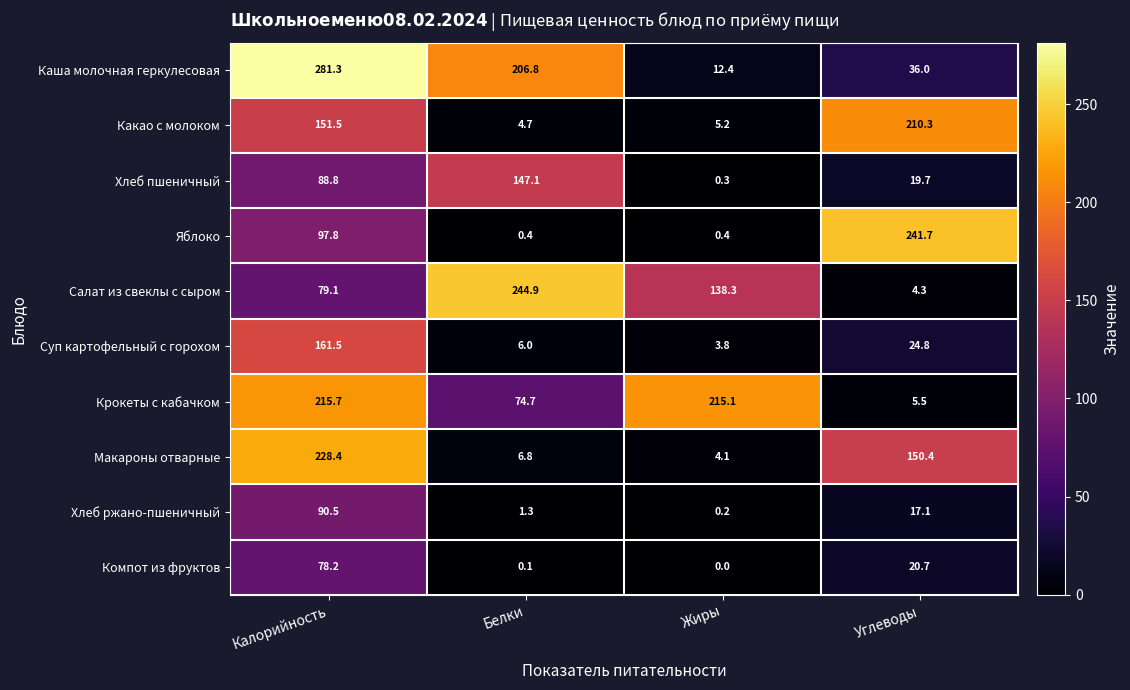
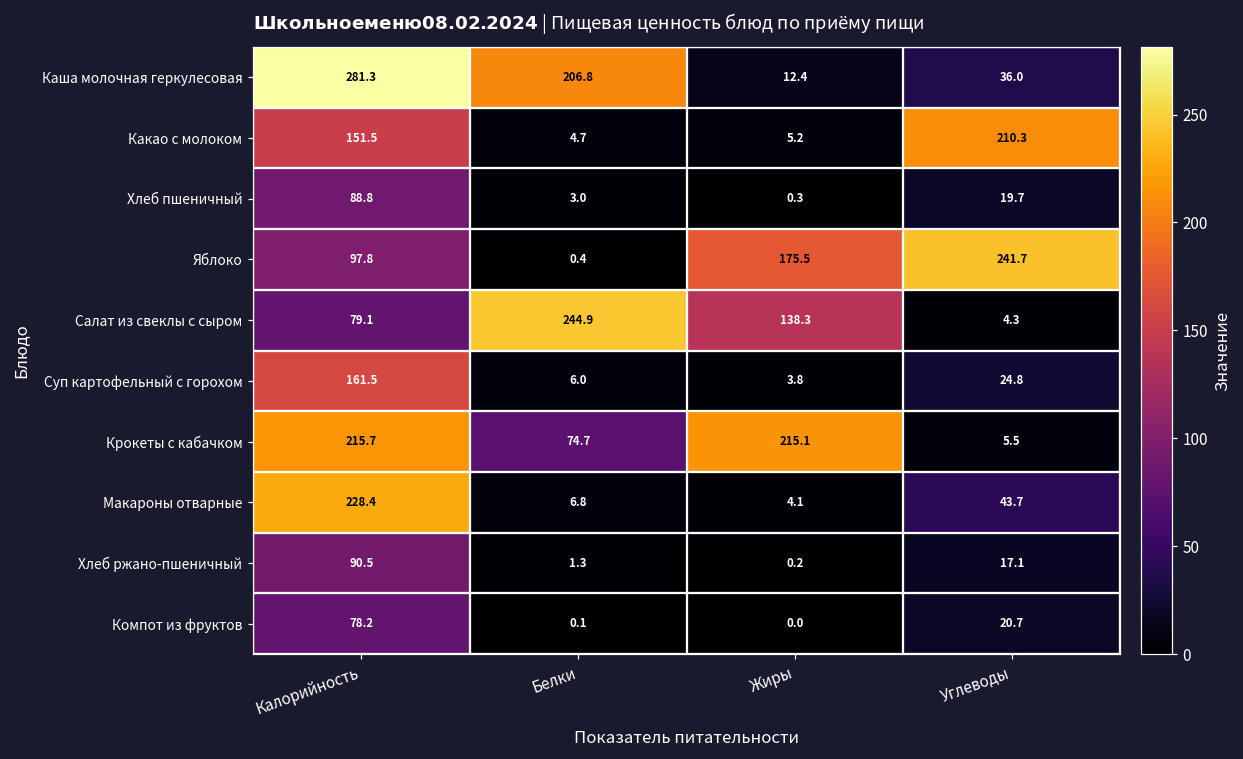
  {
    "Каша молочная геркулесовая": {
      "Калорийность": 281.3,
      "Белки": 206.8,
      "Жиры": 12.4,
      "Углеводы": 36.0
    },
    "Какао с молоком": {
      "Калорийность": 151.5,
      "Белки": 4.7,
      "Жиры": 5.2,
      "Углеводы": 210.3
    },
    "Хлеб пшеничный": {
      "Калорийность": 88.8,
-     "Белки": 147.1,
+     "Белки": 3.0,
      "Жиры": 0.3,
      "Углеводы": 19.7
    },
    "Яблоко": {
      "Калорийность": 97.8,
      "Белки": 0.4,
-     "Жиры": 0.4,
+     "Жиры": 175.5,
      "Углеводы": 241.7
    },
    "Салат из свеклы с сыром": {
      "Калорийность": 79.1,
      "Белки": 244.9,
      "Жиры": 138.3,
      "Углеводы": 4.3
    },
    "Суп картофельный с горохом": {
      "Калорийность": 161.5,
      "Белки": 6.0,
      "Жиры": 3.8,
      "Углеводы": 24.8
    },
    "Крокеты с кабачком": {
      "Калорийность": 215.7,
      "Белки": 74.7,
      "Жиры": 215.1,
      "Углеводы": 5.5
    },
    "Макароны отварные": {
      "Калорийность": 228.4,
      "Белки": 6.8,
      "Жиры": 4.1,
-     "Углеводы": 150.4
+     "Углеводы": 43.7
    },
    "Хлеб ржано-пшеничный": {
      "Калорийность": 90.5,
      "Белки": 1.3,
      "Жиры": 0.2,
      "Углеводы": 17.1
    },
    "Компот из фруктов": {
      "Калорийность": 78.2,
      "Белки": 0.1,
      "Жиры": 0.0,
      "Углеводы": 20.7
    }
  }
